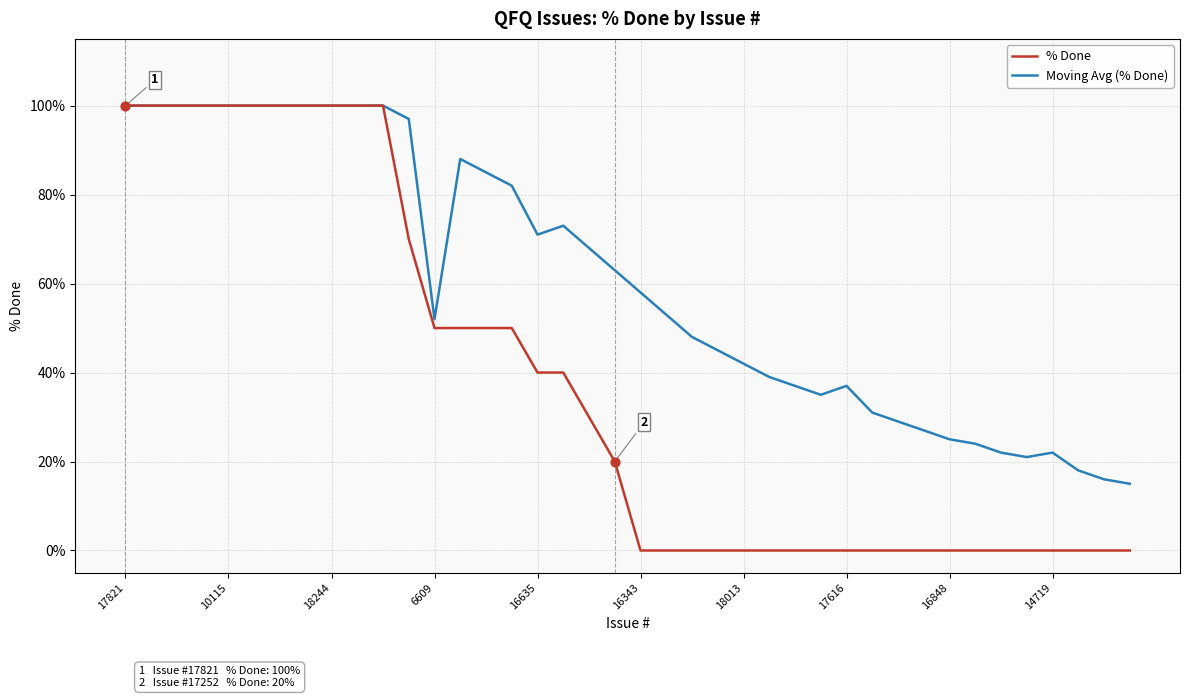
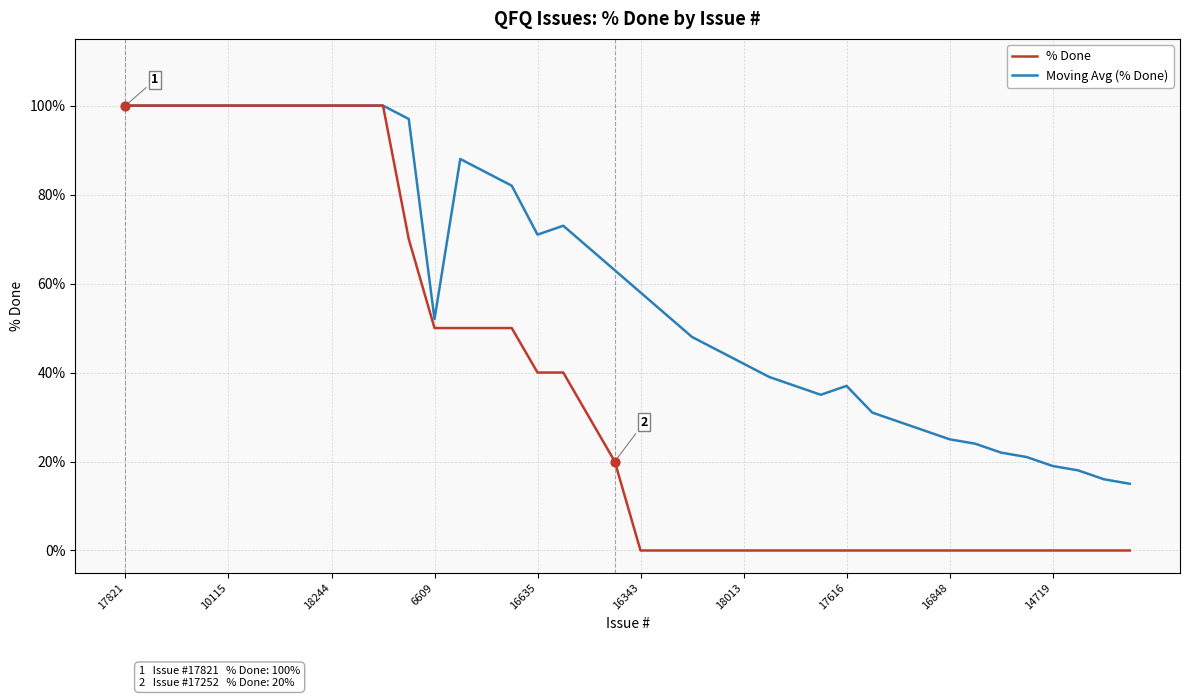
  {
    "Moving Avg (% Done)": {
      "6609": "52%",
      "16635": "71%",
      "16343": "58%",
      "18013": "42%",
      "17616": "37%",
      "16848": "25%",
-     "14719": "22%"
+     "14719": "19%"
    }
  }
